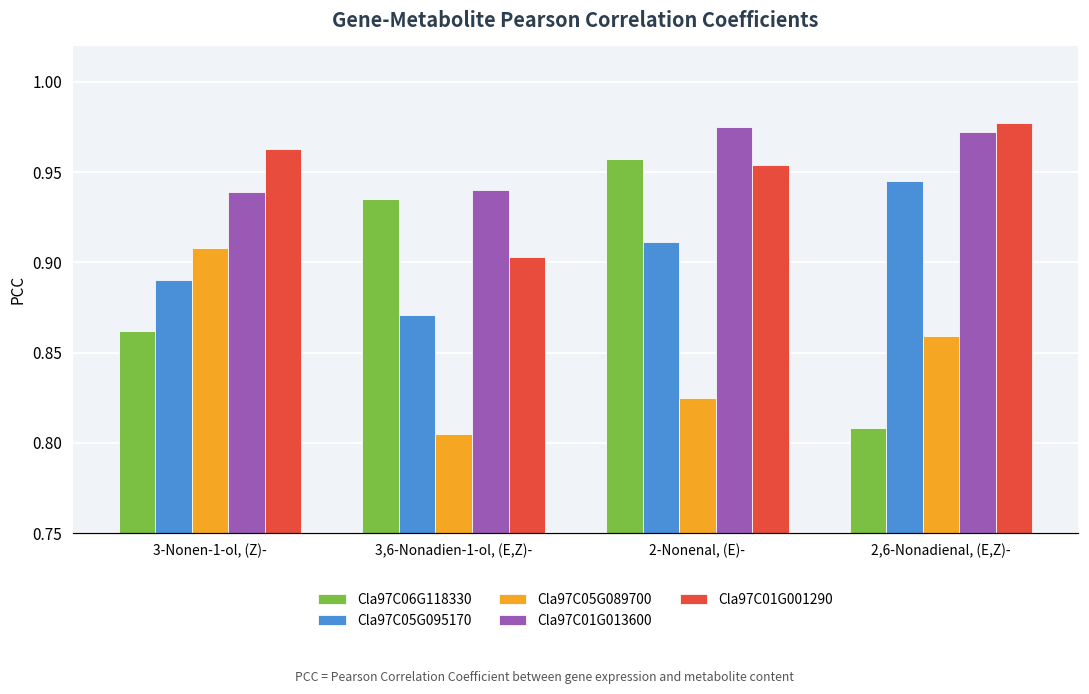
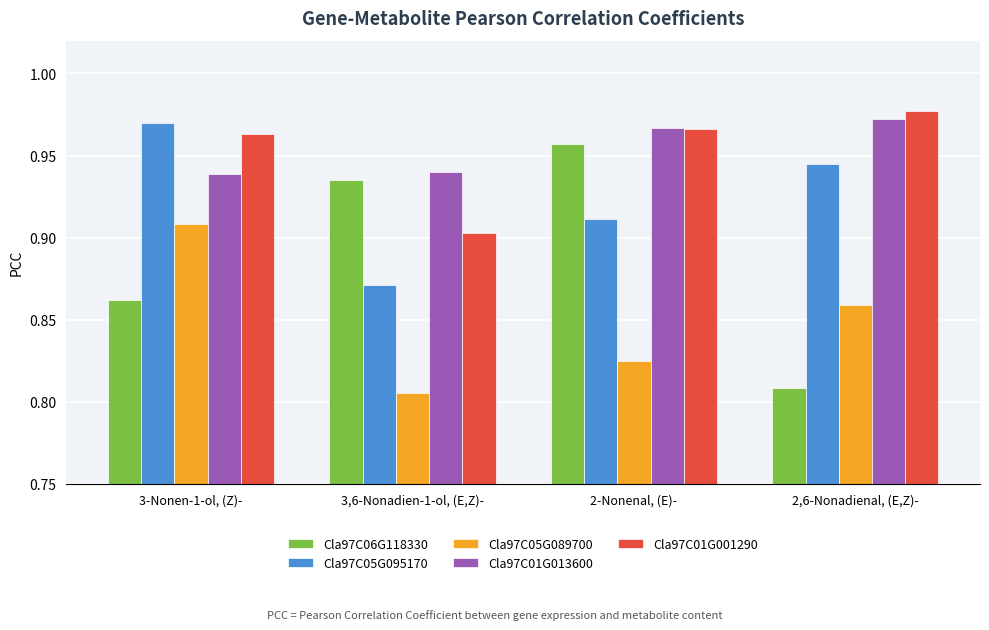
  {
    "Cla97C06G118330": {
      "3-Nonen-1-ol, (Z)-": 0.862,
      "3,6-Nonadien-1-ol, (E,Z)-": 0.935,
      "2-Nonenal, (E)-": 0.957,
      "2,6-Nonadienal, (E,Z)-": 0.808
    },
    "Cla97C05G095170": {
-     "3-Nonen-1-ol, (Z)-": 0.89,
+     "3-Nonen-1-ol, (Z)-": 0.97,
      "3,6-Nonadien-1-ol, (E,Z)-": 0.87,
      "2-Nonenal, (E)-": 0.91,
      "2,6-Nonadienal, (E,Z)-": 0.945
    },
    "Cla97C05G089700": {
      "3-Nonen-1-ol, (Z)-": 0.908,
      "3,6-Nonadien-1-ol, (E,Z)-": 0.805,
      "2-Nonenal, (E)-": 0.825,
      "2,6-Nonadienal, (E,Z)-": 0.859
    },
    "Cla97C01G013600": {
      "3-Nonen-1-ol, (Z)-": 0.939,
      "3,6-Nonadien-1-ol, (E,Z)-": 0.940,
-     "2-Nonenal, (E)-": 0.975,
+     "2-Nonenal, (E)-": 0.967,
      "2,6-Nonadienal, (E,Z)-": 0.972
    },
    "Cla97C01G001290": {
      "3-Nonen-1-ol, (Z)-": 0.963,
      "3,6-Nonadien-1-ol, (E,Z)-": 0.903,
-     "2-Nonenal, (E)-": 0.954,
+     "2-Nonenal, (E)-": 0.966,
      "2,6-Nonadienal, (E,Z)-": 0.977
    }
  }
